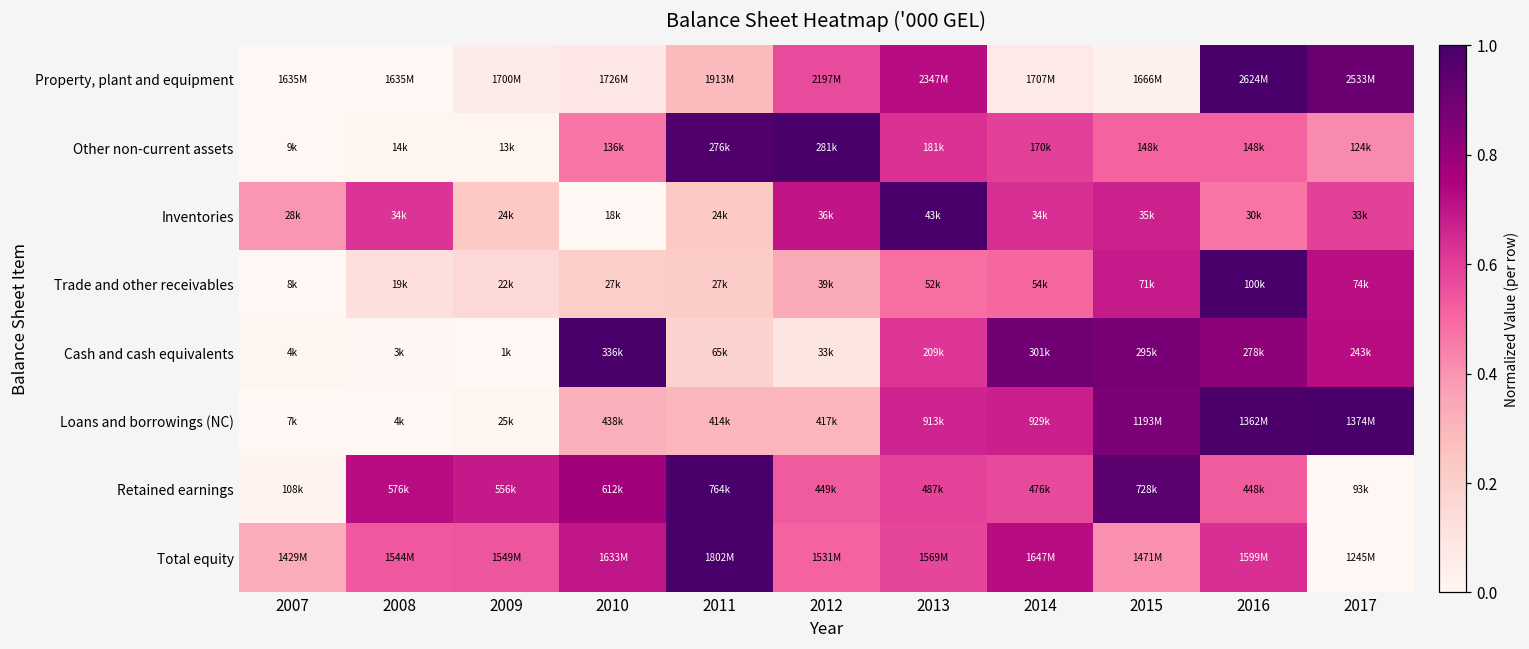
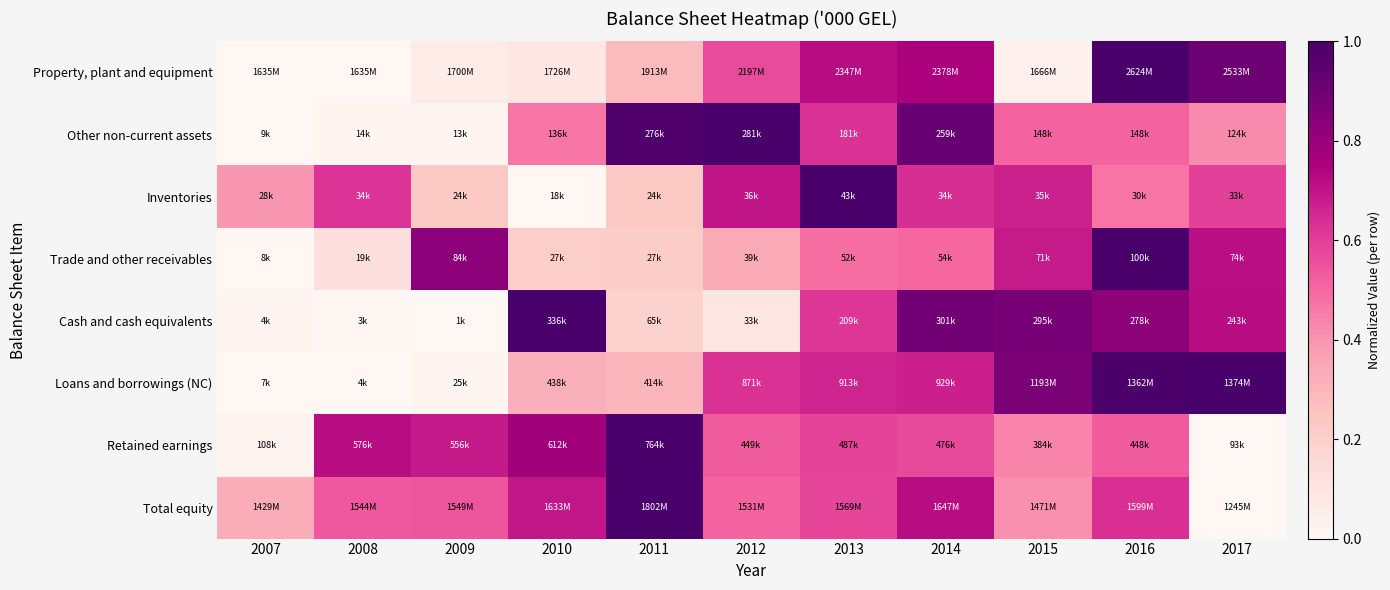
  {
    "Property, plant and equipment": {
      "2007": "1635M",
      "2008": "1635M",
      "2009": "1700M",
      "2010": "1726M",
      "2011": "1913M",
      "2012": "2197M",
      "2013": "2347M",
-     "2014": "1707M",
+     "2014": "2378M",
      "2015": "1666M",
      "2016": "2624M",
      "2017": "2533M"
    },
    "Other non-current assets": {
      "2007": "9k",
      "2008": "14k",
      "2009": "13k",
      "2010": "136k",
      "2011": "276k",
      "2012": "281k",
      "2013": "181k",
-     "2014": "170k",
+     "2014": "259k",
      "2015": "148k",
      "2016": "148k",
      "2017": "124k"
    },
    "Inventories": {
      "2007": "28k",
      "2008": "34k",
      "2009": "24k",
      "2010": "18k",
      "2011": "24k",
      "2012": "36k",
      "2013": "43k",
      "2014": "34k",
      "2015": "35k",
      "2016": "30k",
      "2017": "33k"
    },
    "Trade and other receivables": {
      "2007": "8k",
      "2008": "19k",
-     "2009": "22k",
+     "2009": "84k",
      "2010": "27k",
      "2011": "27k",
      "2012": "39k",
      "2013": "52k",
      "2014": "54k",
      "2015": "71k",
      "2016": "100k",
      "2017": "74k"
    },
    "Cash and cash equivalents": {
      "2007": "4k",
      "2008": "3k",
      "2009": "1k",
      "2010": "336k",
      "2011": "65k",
      "2012": "33k",
      "2013": "209k",
      "2014": "301k",
      "2015": "295k",
      "2016": "278k",
      "2017": "243k"
    },
    "Loans and borrowings (NC)": {
      "2007": "7k",
      "2008": "4k",
      "2009": "25k",
      "2010": "438k",
      "2011": "414k",
-     "2012": "417k",
+     "2012": "871k",
      "2013": "913k",
      "2014": "929k",
      "2015": "1193M",
      "2016": "1362M",
      "2017": "1374M"
    },
    "Retained earnings": {
      "2007": "108k",
      "2008": "576k",
      "2009": "556k",
      "2010": "612k",
      "2011": "764k",
      "2012": "449k",
      "2013": "487k",
      "2014": "476k",
-     "2015": "728k",
+     "2015": "384k",
      "2016": "448k",
      "2017": "93k"
    },
    "Total equity": {
      "2007": "1429M",
      "2008": "1544M",
      "2009": "1549M",
      "2010": "1633M",
      "2011": "1802M",
      "2012": "1531M",
      "2013": "1569M",
      "2014": "1647M",
      "2015": "1471M",
      "2016": "1599M",
      "2017": "1245M"
    }
  }
